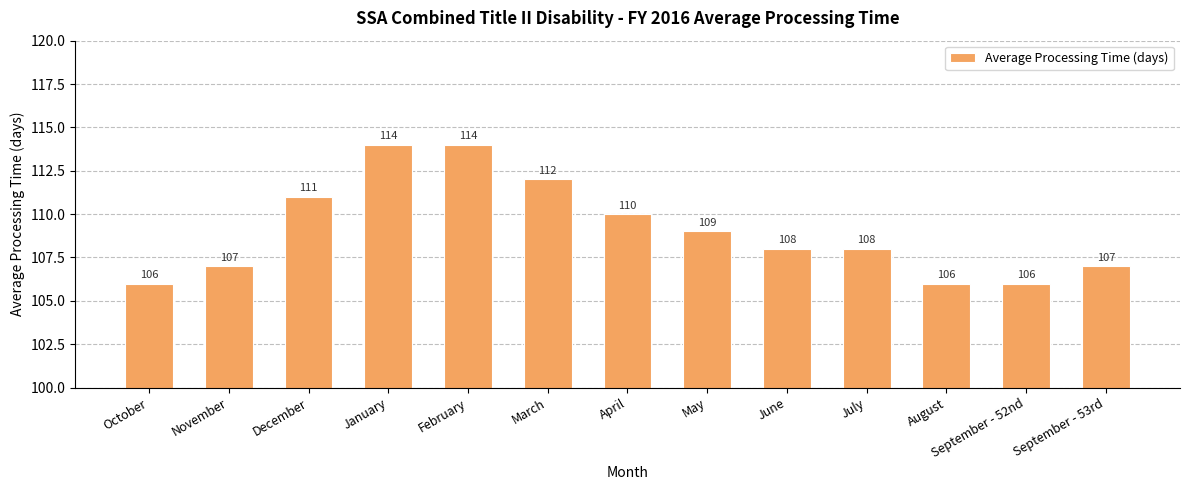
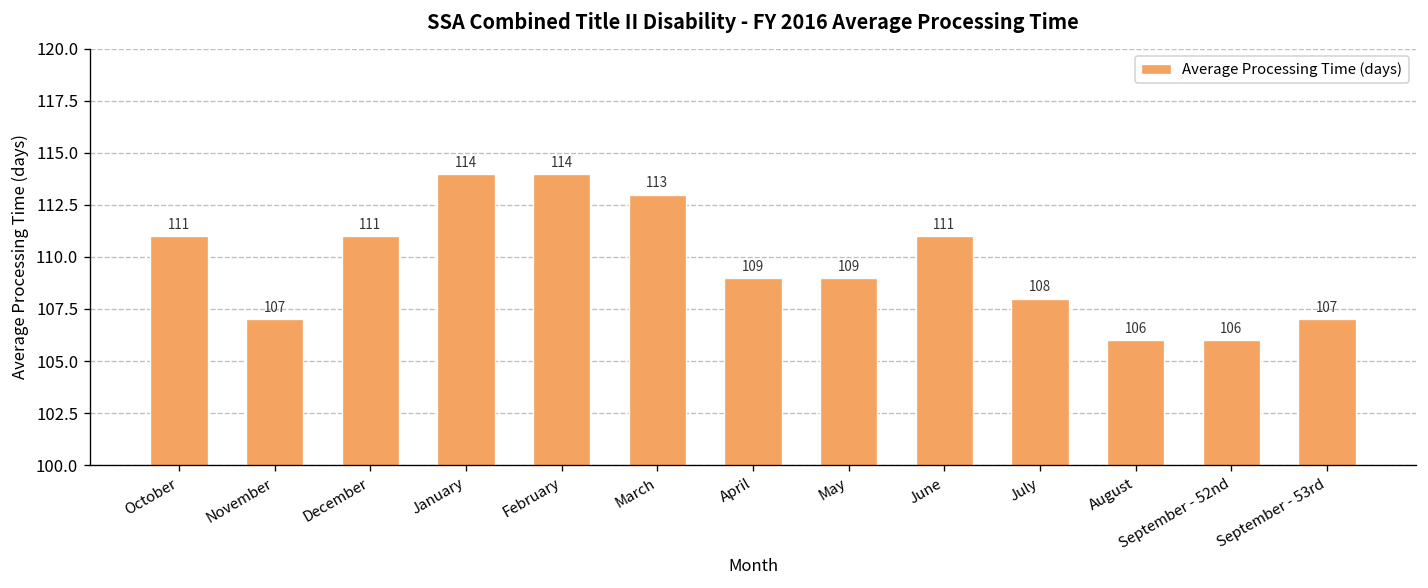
  {
-   "October": 106,
+   "October": 111,
    "November": 107,
    "December": 111,
    "January": 114,
    "February": 114,
-   "March": 112,
-   "April": 110,
+   "March": 113,
+   "April": 109,
    "May": 109,
-   "June": 108,
+   "June": 111,
    "July": 108,
    "August": 106,
    "September - 52nd": 106,
    "September - 53rd": 107
  }
